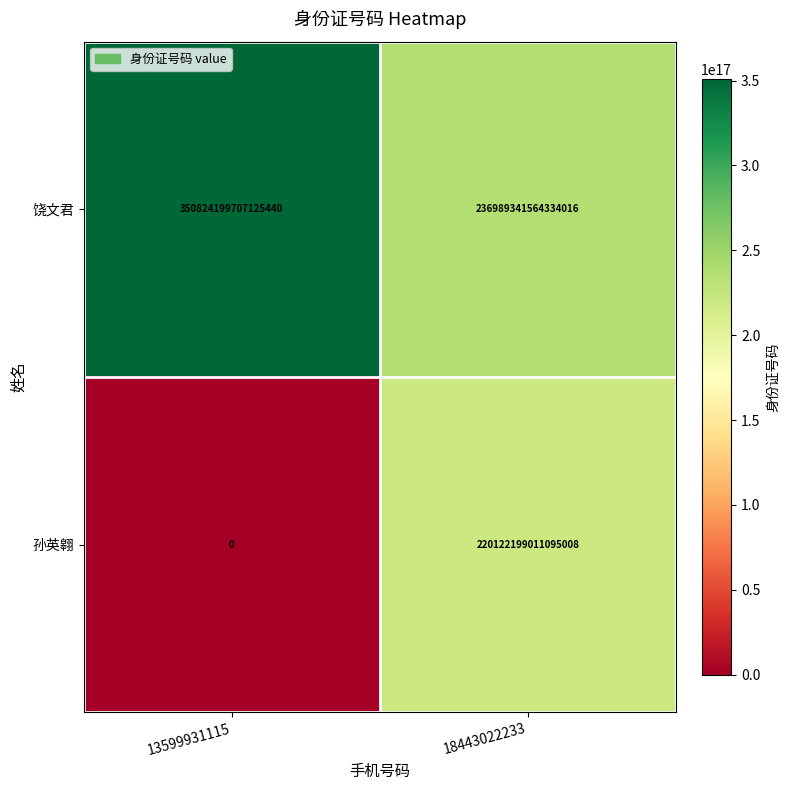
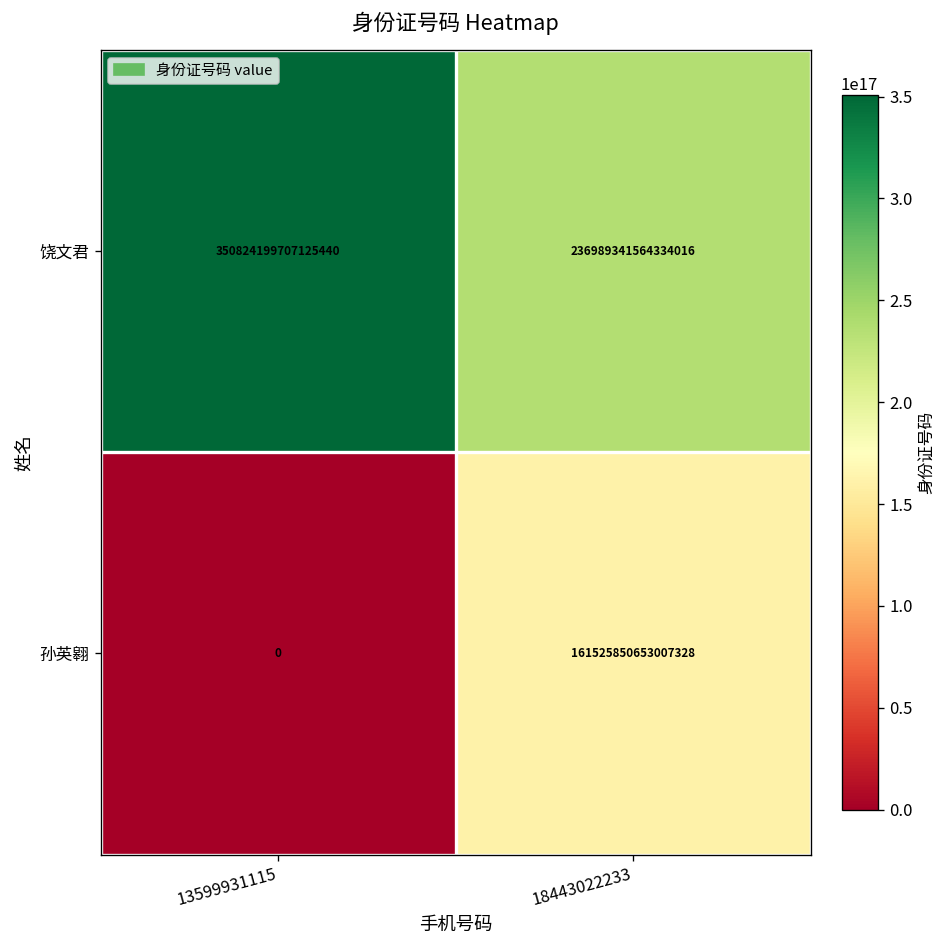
  {
    "饶文君": {
      "13599931115": 350824199707125440,
      "18443022233": 236989341564334016
    },
    "孙英翱": {
      "13599931115": 0,
-     "18443022233": 220122199011095008
+     "18443022233": 161525850653007328
    }
  }
